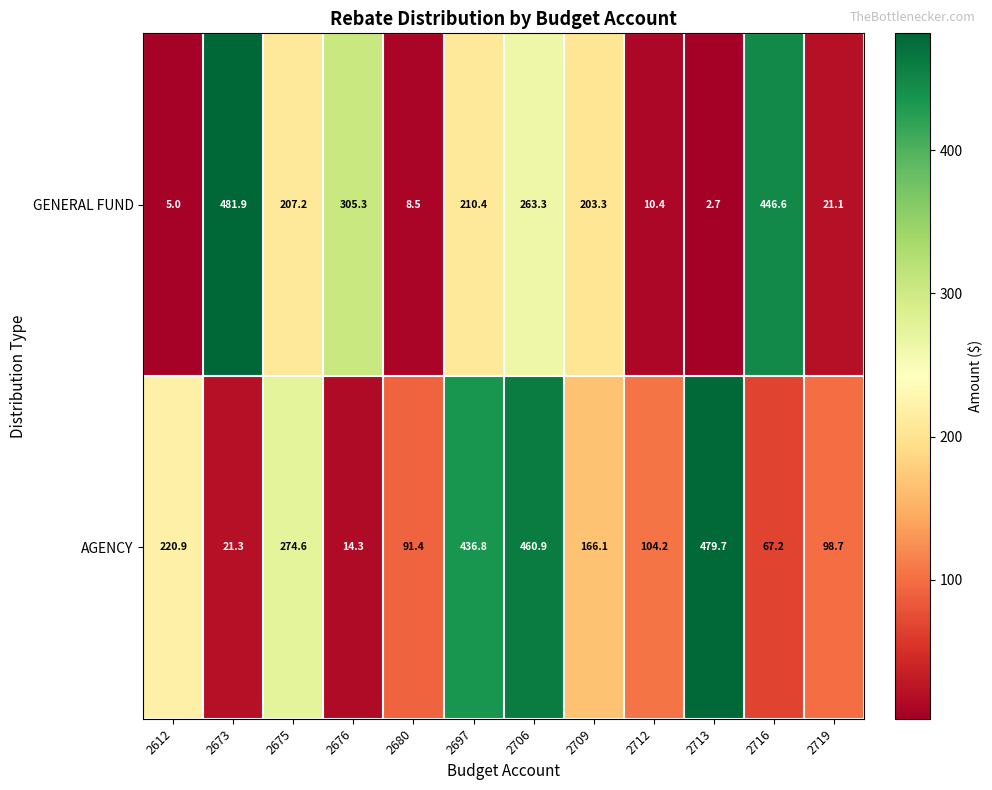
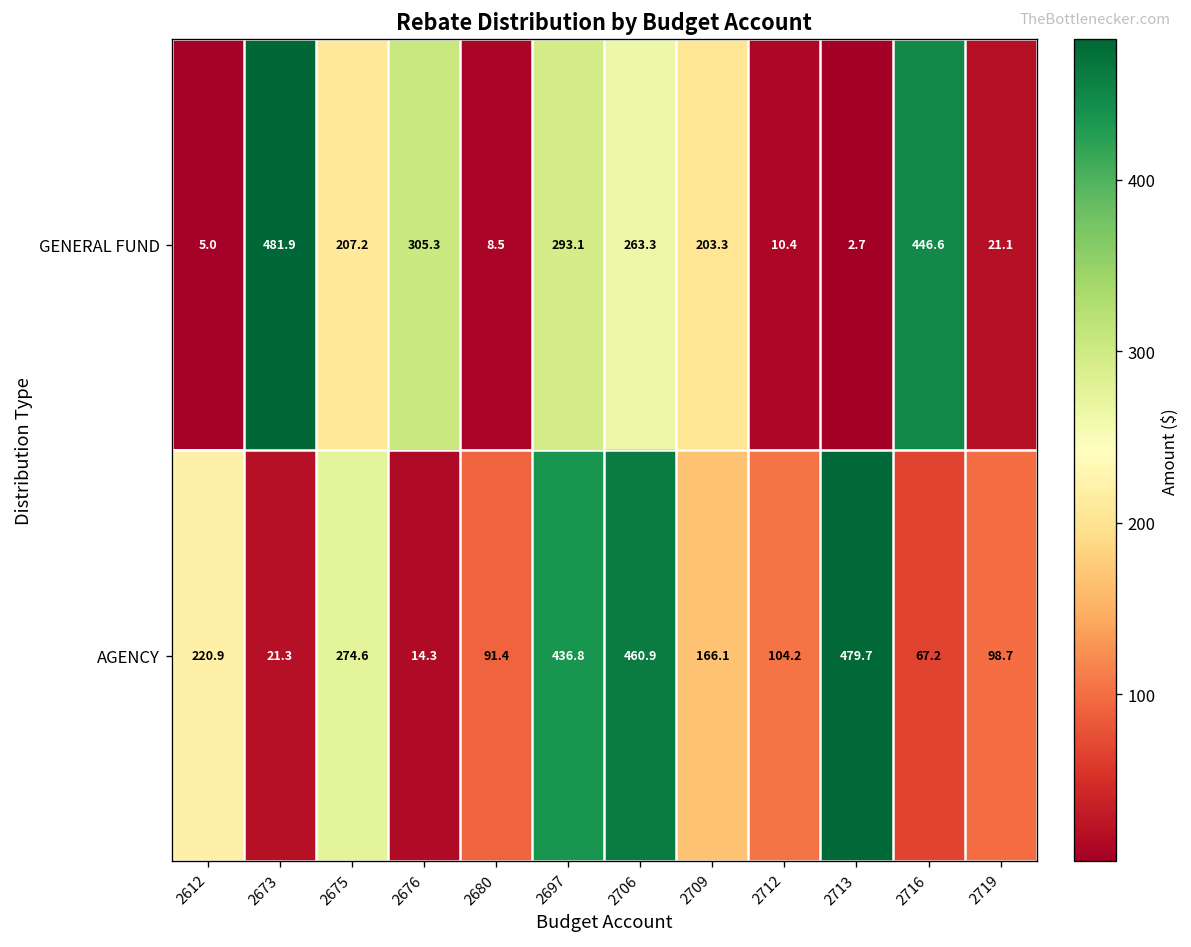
  {
    "GENERAL FUND": {
      "2612": 5.0,
      "2673": 481.9,
      "2675": 207.2,
      "2676": 305.3,
      "2680": 8.5,
-     "2697": 210.4,
+     "2697": 293.1,
      "2706": 263.3,
      "2709": 203.3,
      "2712": 10.4,
      "2713": 2.7,
      "2716": 446.6,
      "2719": 21.1
    },
    "AGENCY": {
      "2612": 220.9,
      "2673": 21.3,
      "2675": 274.6,
      "2676": 14.3,
      "2680": 91.4,
      "2697": 436.8,
      "2706": 460.9,
      "2709": 166.1,
      "2712": 104.2,
      "2713": 479.7,
      "2716": 67.2,
      "2719": 98.7
    }
  }
